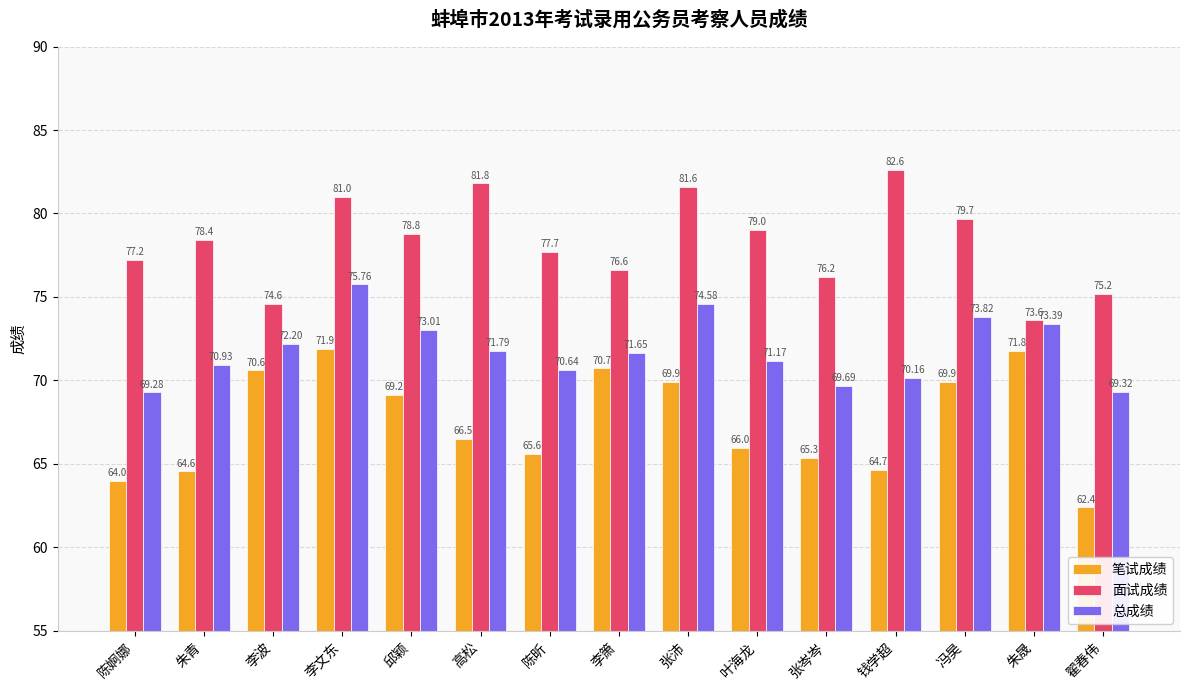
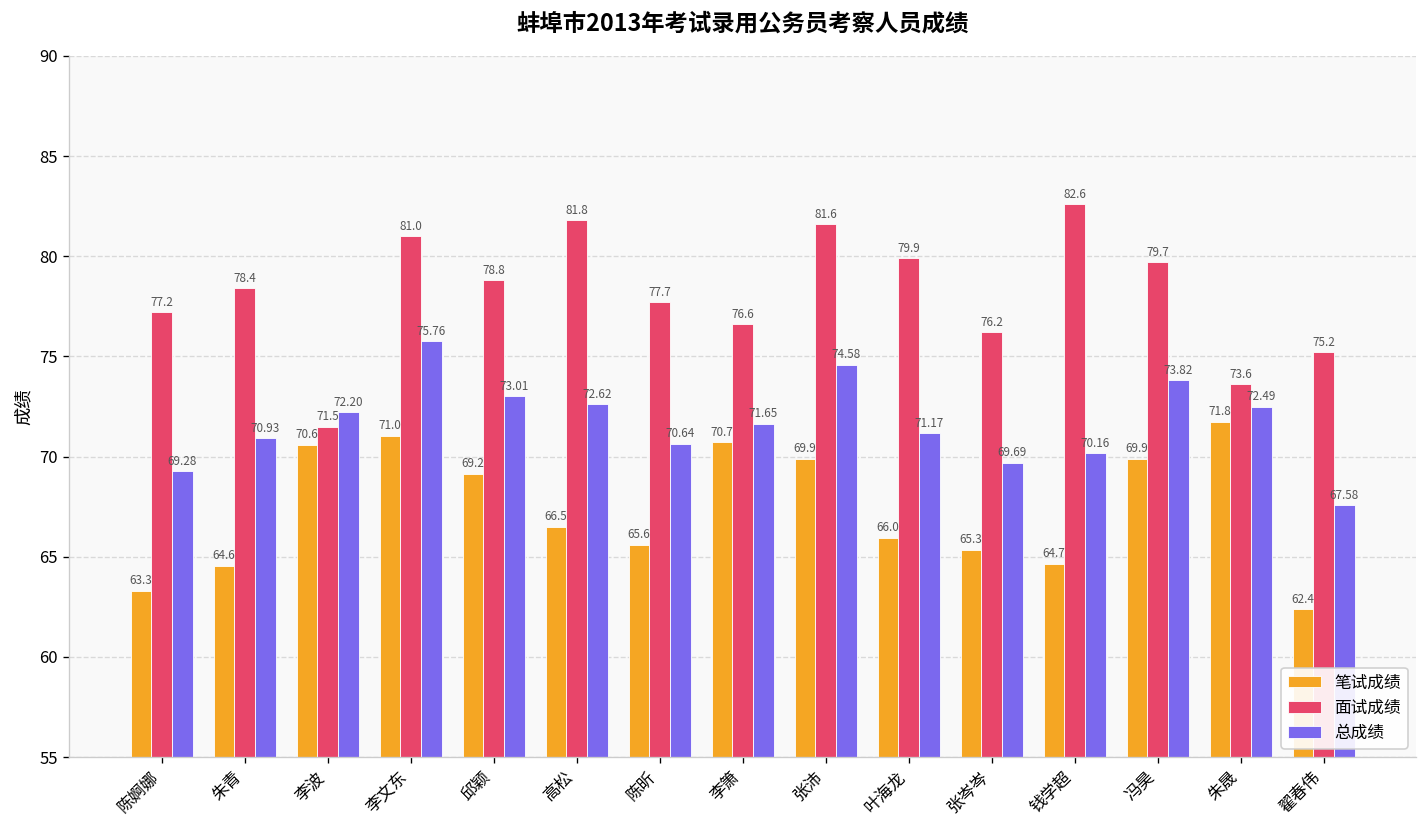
  {
    "笔试成绩": {
-     "陈婀娜": 64.0,
+     "陈婀娜": 63.3,
      "朱青": 64.6,
      "李波": 70.6,
-     "李文东": 71.9,
+     "李文东": 71.0,
      "邱颖": 69.2,
      "高松": 66.5,
      "陈昕": 65.6,
      "李箫": 70.7,
      "张沛": 69.9,
      "叶海龙": 66.0,
      "张岑岑": 65.3,
      "钱学超": 64.7,
      "冯昊": 69.9,
      "朱晟": 71.8,
      "翟春伟": 62.4
    },
    "面试成绩": {
      "陈婀娜": 77.2,
      "朱青": 78.4,
-     "李波": 74.6,
+     "李波": 71.5,
      "李文东": 81.0,
      "邱颖": 78.8,
      "高松": 81.8,
      "陈昕": 77.7,
      "李箫": 76.6,
      "张沛": 81.6,
-     "叶海龙": 79.0,
+     "叶海龙": 79.9,
      "张岑岑": 76.2,
      "钱学超": 82.6,
      "冯昊": 79.7,
      "朱晟": 73.6,
      "翟春伟": 75.2
    },
    "总成绩": {
      "陈婀娜": 69.28,
      "朱青": 70.93,
      "李波": 72.20,
      "李文东": 75.76,
      "邱颖": 73.01,
-     "高松": 71.79,
+     "高松": 72.62,
      "陈昕": 70.64,
      "李箫": 71.65,
      "张沛": 74.58,
      "叶海龙": 71.17,
      "张岑岑": 69.69,
      "钱学超": 70.16,
      "冯昊": 73.82,
-     "朱晟": 73.39,
-     "翟春伟": 69.32
+     "朱晟": 72.49,
+     "翟春伟": 67.58
    }
  }
